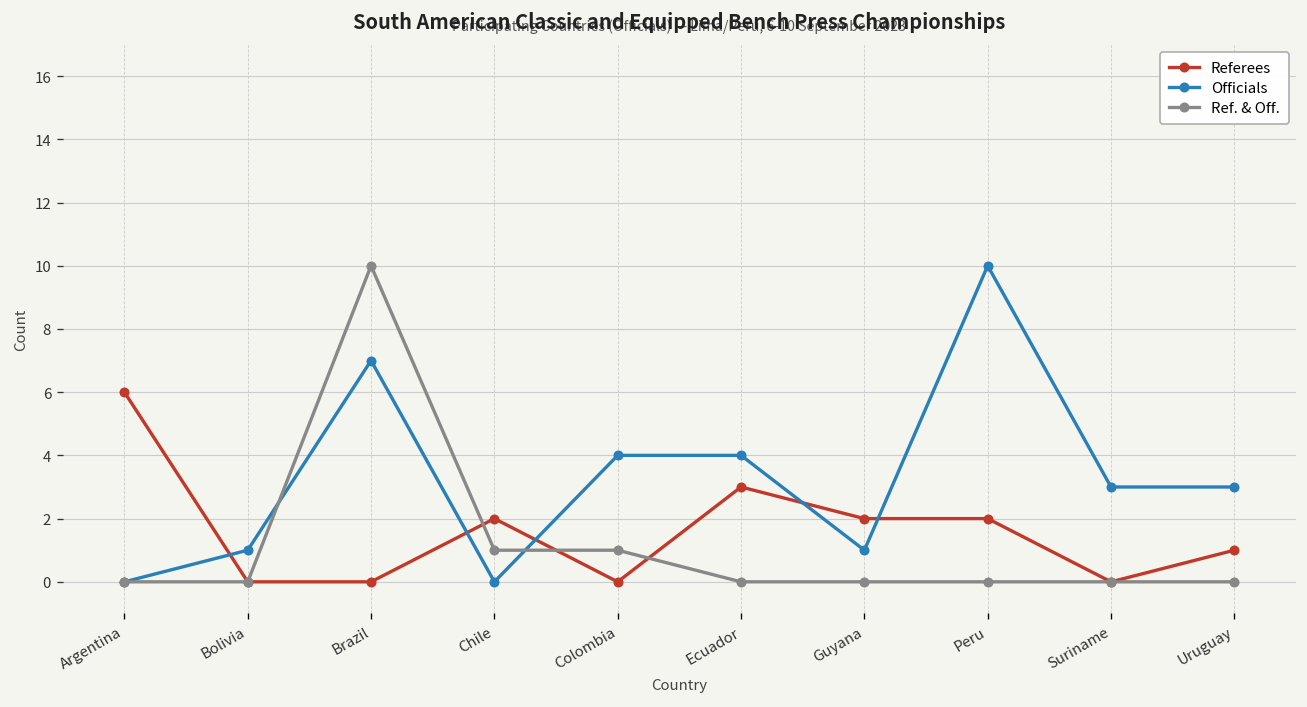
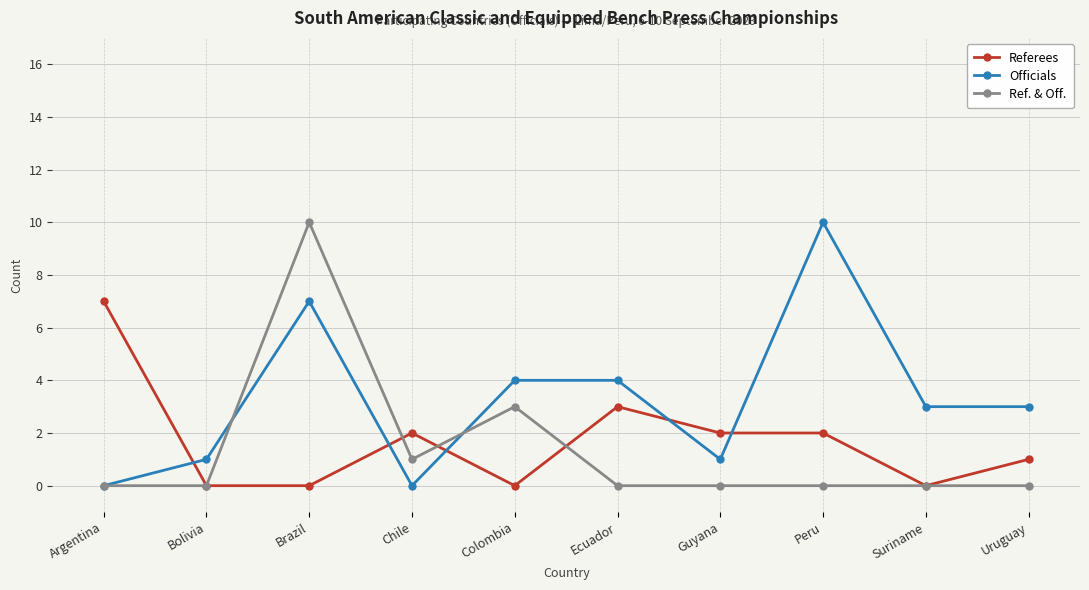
  {
    "Referees": {
-     "Argentina": 6,
+     "Argentina": 7,
      "Brazil": 0,
      "Chile": 2,
      "Colombia": 0,
      "Ecuador": 3,
      "Guyana": 2,
      "Peru": 2,
      "Uruguay": 1
    },
    "Officials": {
      "Bolivia": 1,
      "Brazil": 7,
      "Chile": 0,
      "Colombia": 4,
      "Ecuador": 4,
      "Guyana": 1,
      "Peru": 10,
      "Suriname": 3,
      "Uruguay": 3
    },
    "Ref. & Off.": {
      "Brazil": 10,
      "Chile": 1,
-     "Colombia": 1,
+     "Colombia": 3,
      "Ecuador": 0,
      "Guyana": 0,
      "Peru": 0,
      "Uruguay": 0
    }
  }
